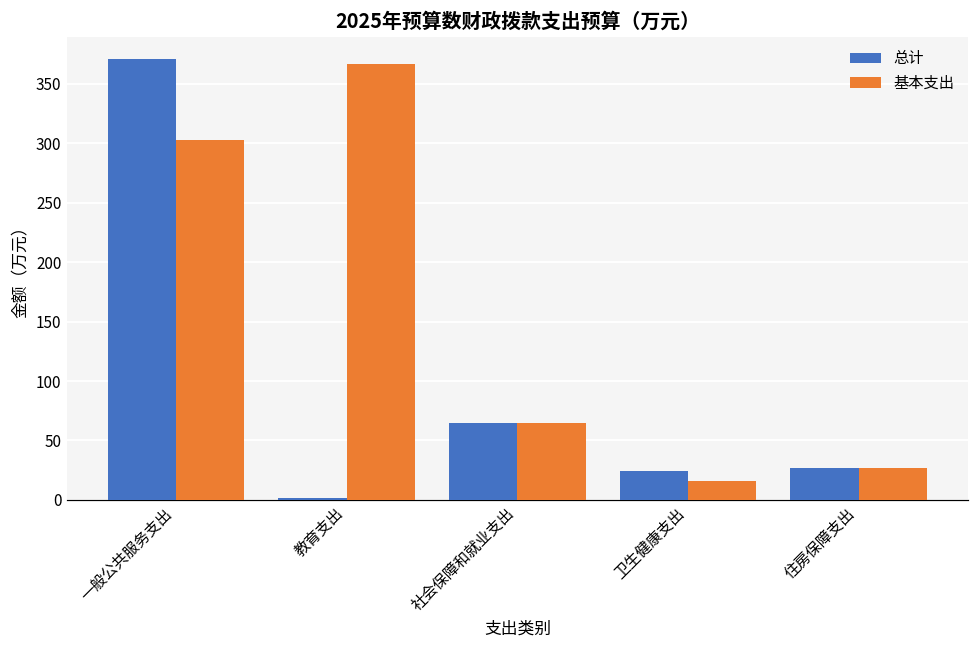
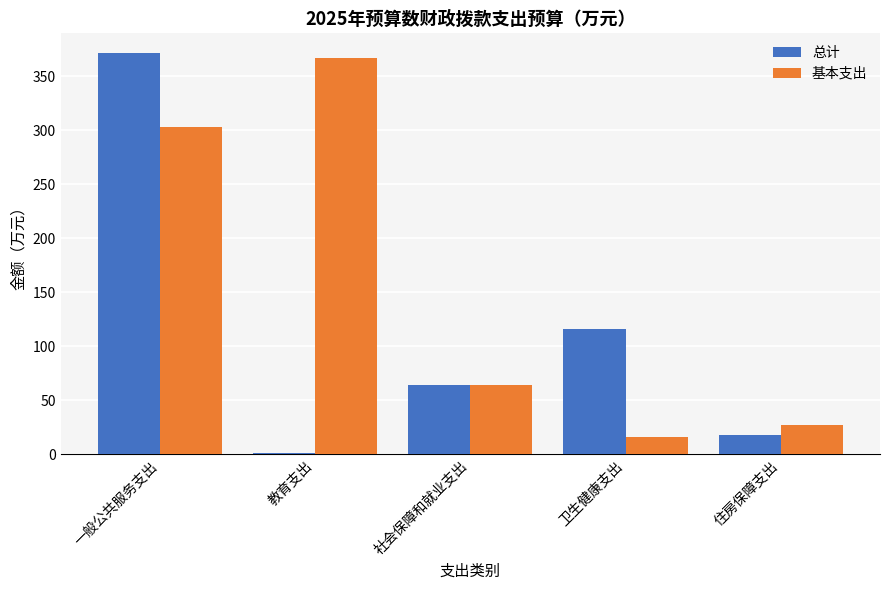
  {
    "总计": {
      "一般公共服务支出": 371,
      "社会保障和就业支出": 64,
-     "卫生健康支出": 24,
-     "住房保障支出": 27
+     "卫生健康支出": 117,
+     "住房保障支出": 18
    },
    "基本支出": {
      "一般公共服务支出": 303,
      "教育支出": 367,
      "社会保障和就业支出": 64,
      "卫生健康支出": 16,
      "住房保障支出": 27
    }
  }
